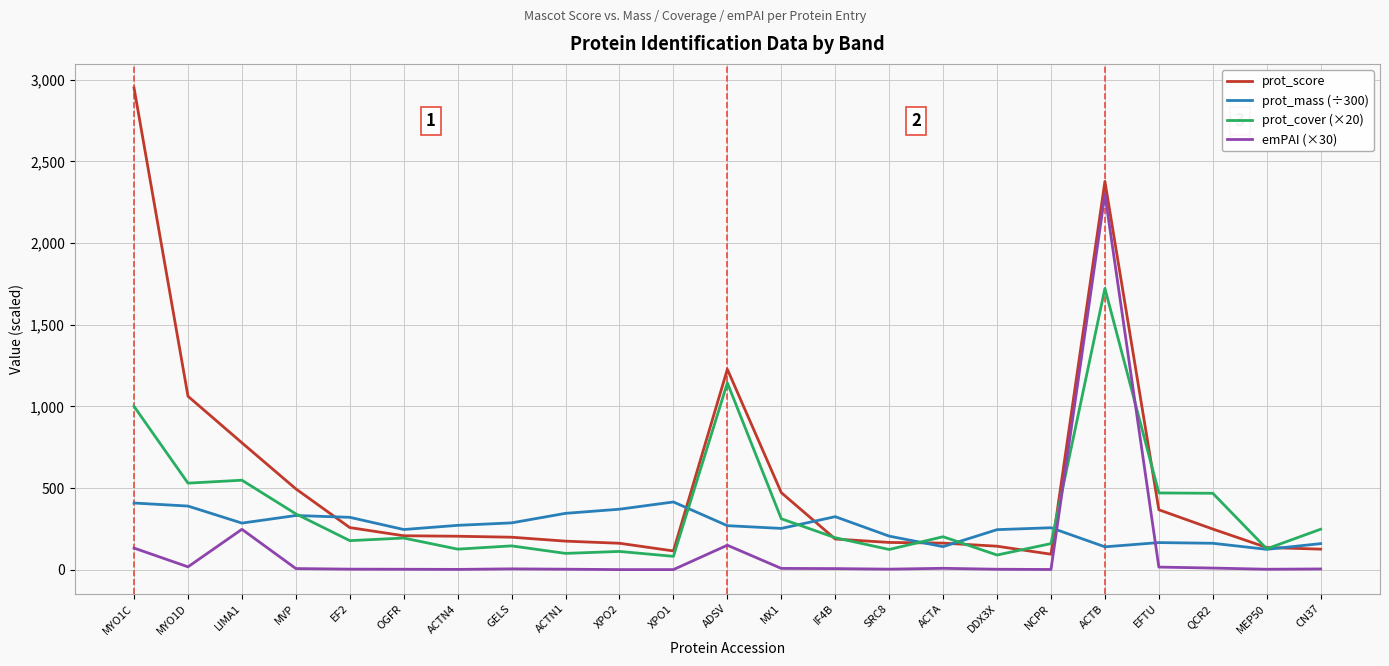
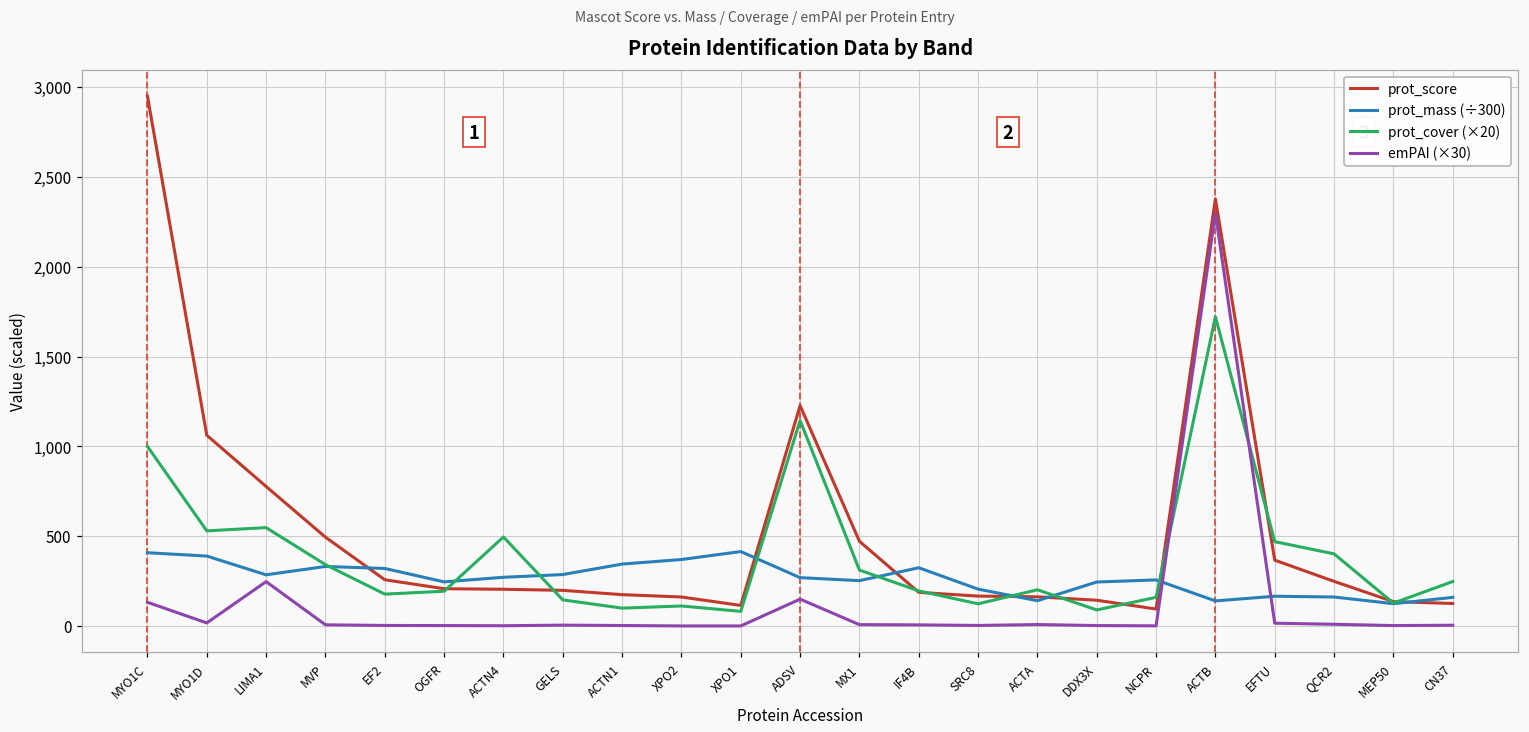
  {
    "prot_score": {
      "MYO1C": "2,950",
      "MYO1D": "1,060",
      "LIMA1": "780",
      "MVP": "500",
      "EF2": "260",
      "ACTN4": "210",
      "GELS": "200",
      "ACTN1": "180",
      "XPO2": "160",
      "XPO1": "120",
      "ADSV": "1,230",
      "MX1": "470",
      "SRC8": "170",
      "ACTA": "160",
      "DDX3X": "140",
      "NCPR": "100",
      "ACTB": "2,380",
      "EFTU": "370",
      "QCR2": "250",
      "CN37": "130"
    },
    "prot_mass (÷300)": {
      "MYO1C": "410",
      "MYO1D": "390",
      "LIMA1": "290",
      "EF2": "320",
      "OGFR": "250",
      "ACTN4": "270",
      "GELS": "290",
      "ACTN1": "350",
      "XPO2": "370",
      "XPO1": "410",
      "ADSV": "270",
      "MX1": "250",
      "IF4B": "320",
      "SRC8": "210",
      "ACTA": "140",
      "DDX3X": "250",
      "NCPR": "260",
      "ACTB": "140",
      "EFTU": "170",
      "QCR2": "160",
      "CN37": "160"
    },
    "prot_cover (×20)": {
      "MYO1C": "1,000",
      "MYO1D": "530",
      "LIMA1": "550",
      "EF2": "180",
-     "ACTN4": "130",
+     "ACTN4": "500",
      "GELS": "150",
      "ACTN1": "100",
      "XPO2": "110",
      "XPO1": "80",
      "ADSV": "1,140",
      "MX1": "310",
      "SRC8": "120",
      "ACTA": "200",
      "DDX3X": "90",
      "NCPR": "160",
      "ACTB": "1,720",
      "EFTU": "470",
-     "QCR2": "470",
+     "QCR2": "400",
      "CN37": "250"
    },
    "emPAI (×30)": {
      "MYO1C": "130",
      "MYO1D": "20",
      "LIMA1": "250",
      "MVP": "10",
      "EF2": "0",
      "OGFR": "0",
      "ACTN4": "0",
      "GELS": "10",
      "ACTN1": "0",
      "XPO2": "0",
      "XPO1": "0",
      "ADSV": "150",
      "MX1": "10",
      "IF4B": "10",
      "SRC8": "0",
      "ACTA": "10",
      "DDX3X": "0",
      "NCPR": "0",
      "ACTB": "2,300",
      "EFTU": "20",
      "QCR2": "10",
      "MEP50": "0",
      "CN37": "0"
    }
  }
